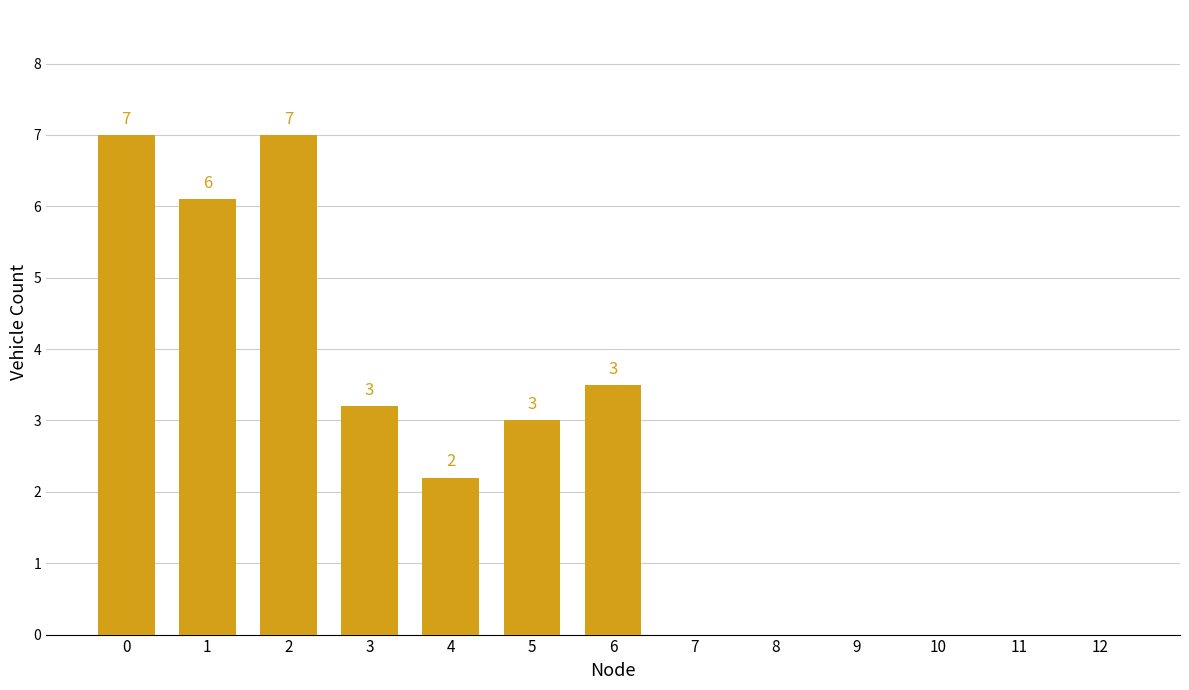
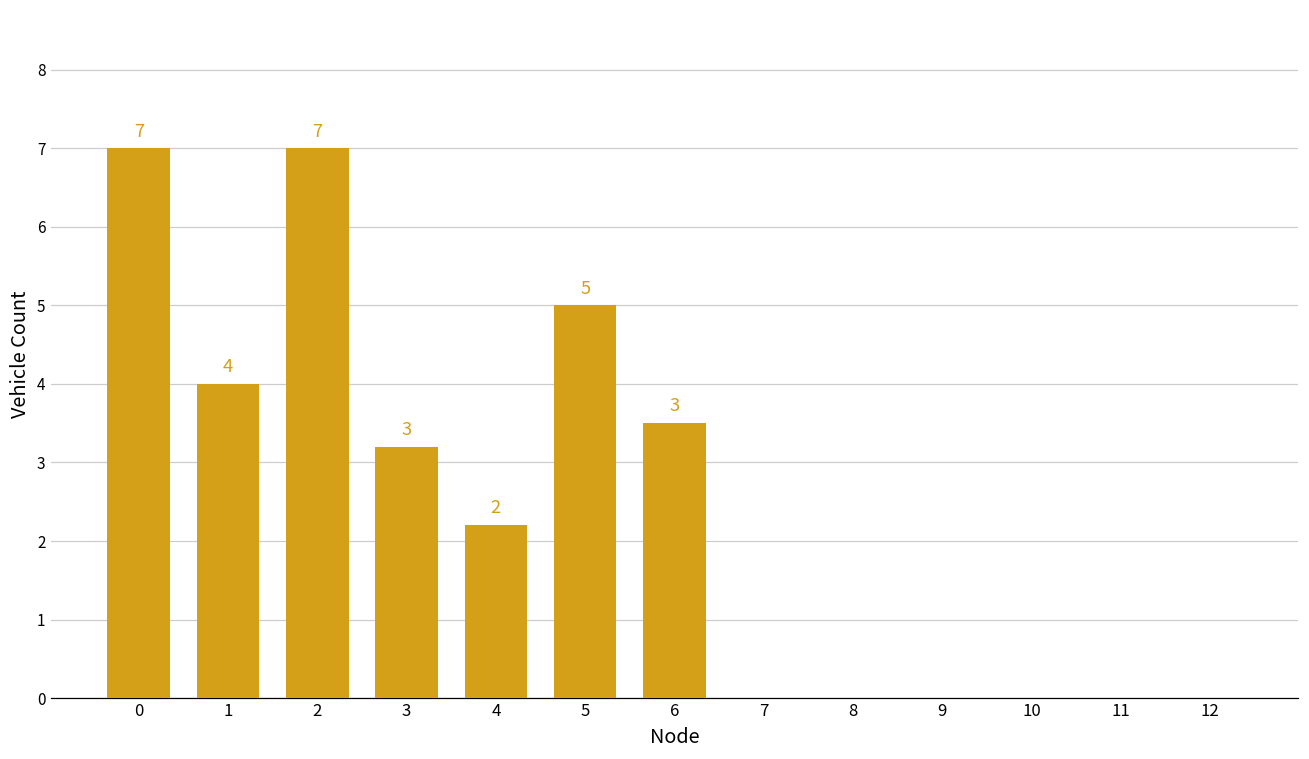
  {
    "0": 7,
-   "1": 6,
+   "1": 4,
    "2": 7,
    "3": 3,
    "4": 2,
-   "5": 3,
+   "5": 5,
    "6": 3
  }
